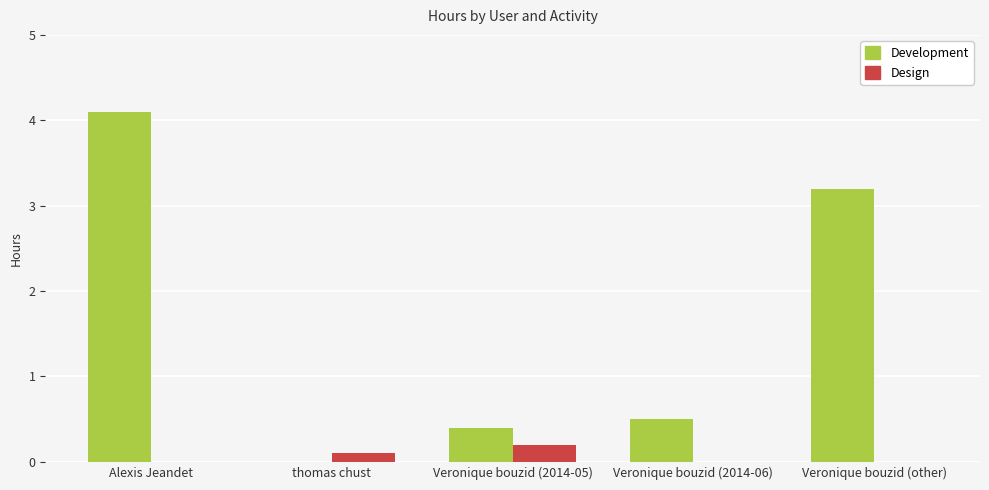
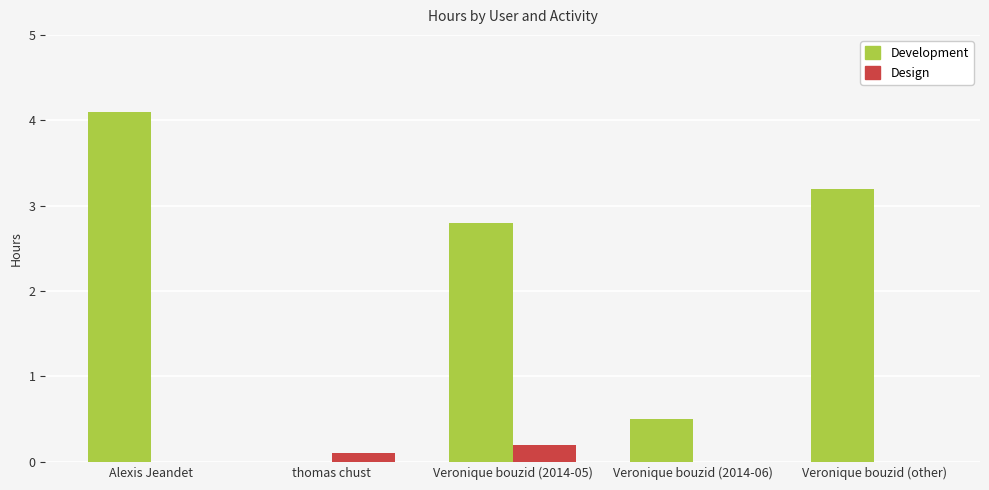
  {
    "Development": {
      "Alexis Jeandet": 4.1,
      "thomas chust": 0.0,
-     "Veronique bouzid (2014-05)": 0.4,
+     "Veronique bouzid (2014-05)": 2.8,
      "Veronique bouzid (2014-06)": 0.5,
      "Veronique bouzid (other)": 3.2
    },
    "Design": {
      "Alexis Jeandet": 0.0,
      "thomas chust": 0.1,
      "Veronique bouzid (2014-05)": 0.2,
      "Veronique bouzid (2014-06)": 0.0,
      "Veronique bouzid (other)": 0.0
    }
  }
